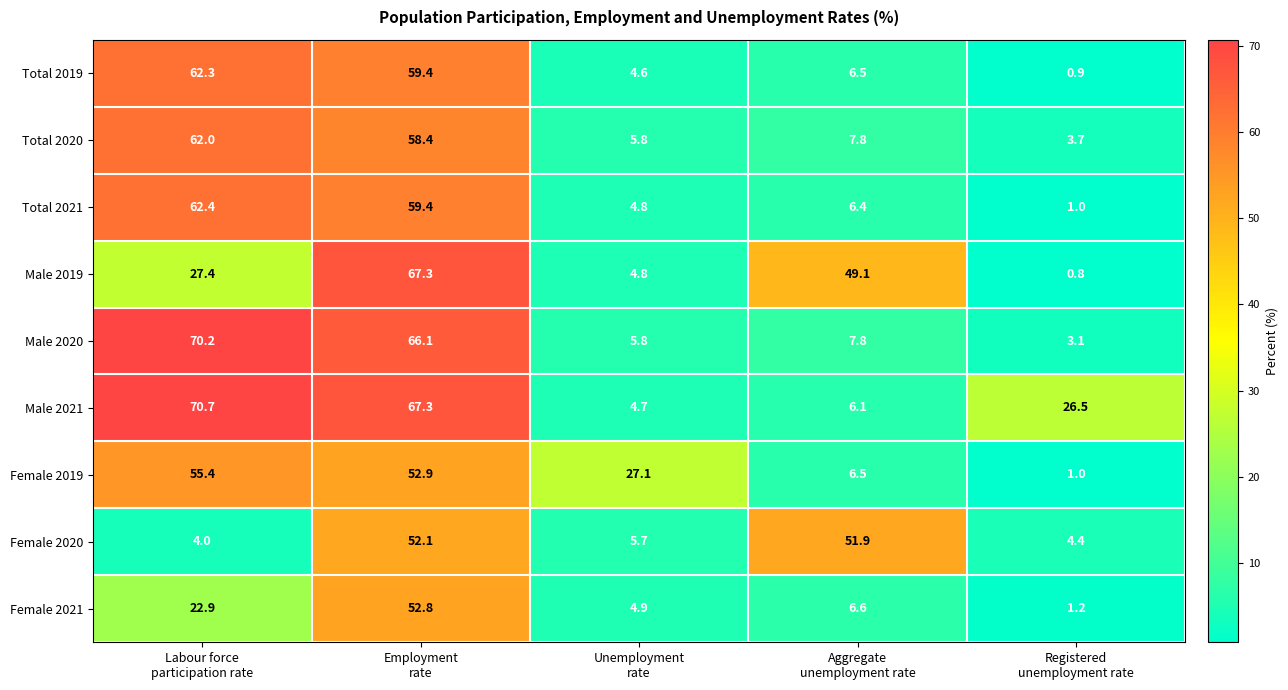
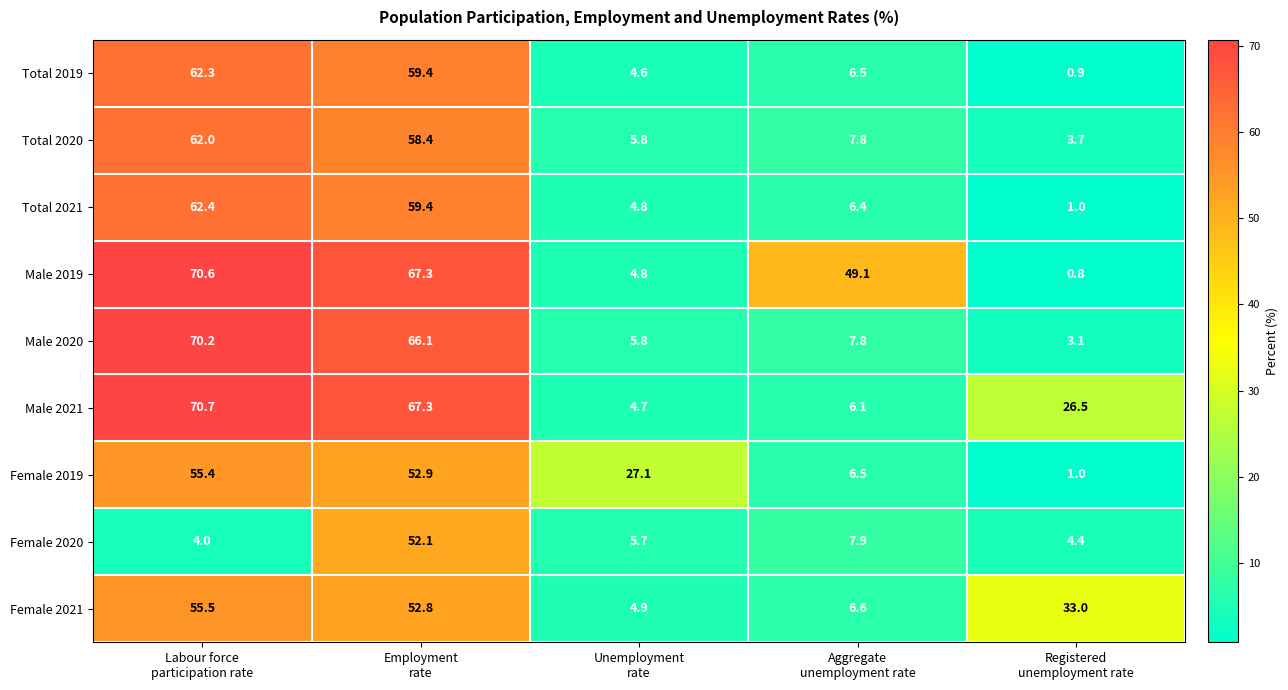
  {
    "Total 2019": {
      "Labour force participation rate": 62.3,
      "Employment rate": 59.4,
      "Unemployment rate": 4.6,
      "Aggregate unemployment rate": 6.5,
      "Registered unemployment rate": 0.9
    },
    "Total 2020": {
      "Labour force participation rate": 62.0,
      "Employment rate": 58.4,
      "Unemployment rate": 5.8,
      "Aggregate unemployment rate": 7.8,
      "Registered unemployment rate": 3.7
    },
    "Total 2021": {
      "Labour force participation rate": 62.4,
      "Employment rate": 59.4,
      "Unemployment rate": 4.8,
      "Aggregate unemployment rate": 6.4,
      "Registered unemployment rate": 1.0
    },
    "Male 2019": {
-     "Labour force participation rate": 27.4,
+     "Labour force participation rate": 70.6,
      "Employment rate": 67.3,
      "Unemployment rate": 4.8,
      "Aggregate unemployment rate": 49.1,
      "Registered unemployment rate": 0.8
    },
    "Male 2020": {
      "Labour force participation rate": 70.2,
      "Employment rate": 66.1,
      "Unemployment rate": 5.8,
      "Aggregate unemployment rate": 7.8,
      "Registered unemployment rate": 3.1
    },
    "Male 2021": {
      "Labour force participation rate": 70.7,
      "Employment rate": 67.3,
      "Unemployment rate": 4.7,
      "Aggregate unemployment rate": 6.1,
      "Registered unemployment rate": 26.5
    },
    "Female 2019": {
      "Labour force participation rate": 55.4,
      "Employment rate": 52.9,
      "Unemployment rate": 27.1,
      "Aggregate unemployment rate": 6.5,
      "Registered unemployment rate": 1.0
    },
    "Female 2020": {
      "Labour force participation rate": 4.0,
      "Employment rate": 52.1,
      "Unemployment rate": 5.7,
-     "Aggregate unemployment rate": 51.9,
+     "Aggregate unemployment rate": 7.9,
      "Registered unemployment rate": 4.4
    },
    "Female 2021": {
-     "Labour force participation rate": 22.9,
+     "Labour force participation rate": 55.5,
      "Employment rate": 52.8,
      "Unemployment rate": 4.9,
      "Aggregate unemployment rate": 6.6,
-     "Registered unemployment rate": 1.2
+     "Registered unemployment rate": 33.0
    }
  }
